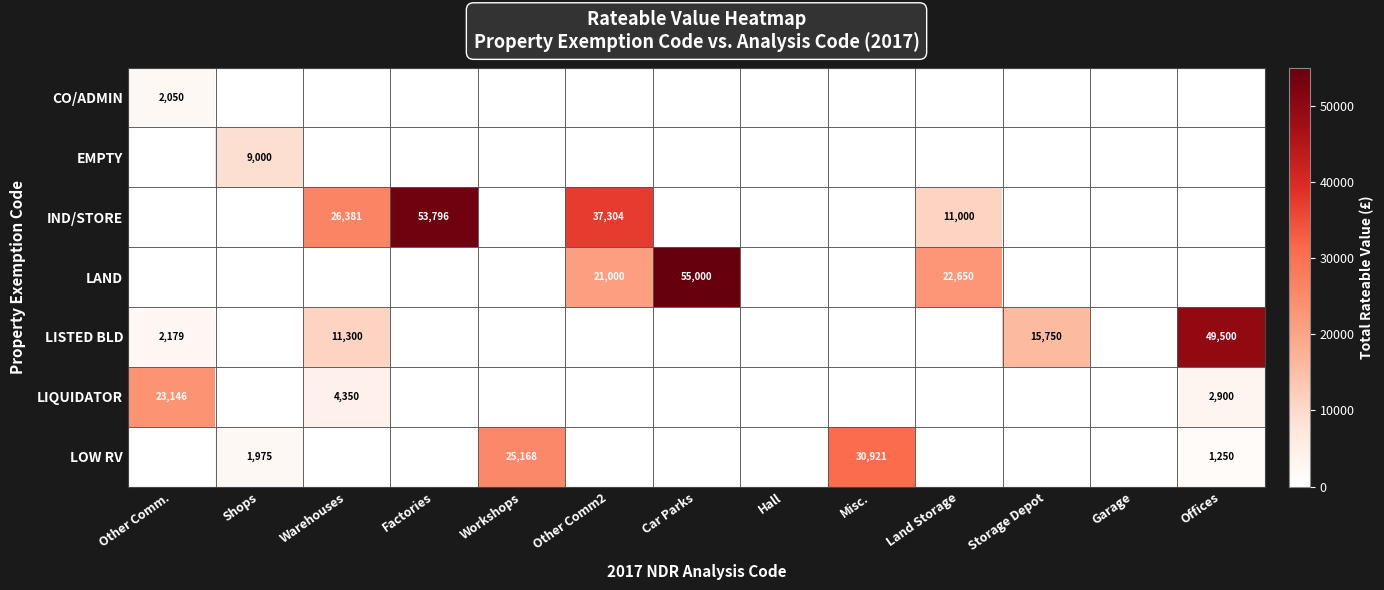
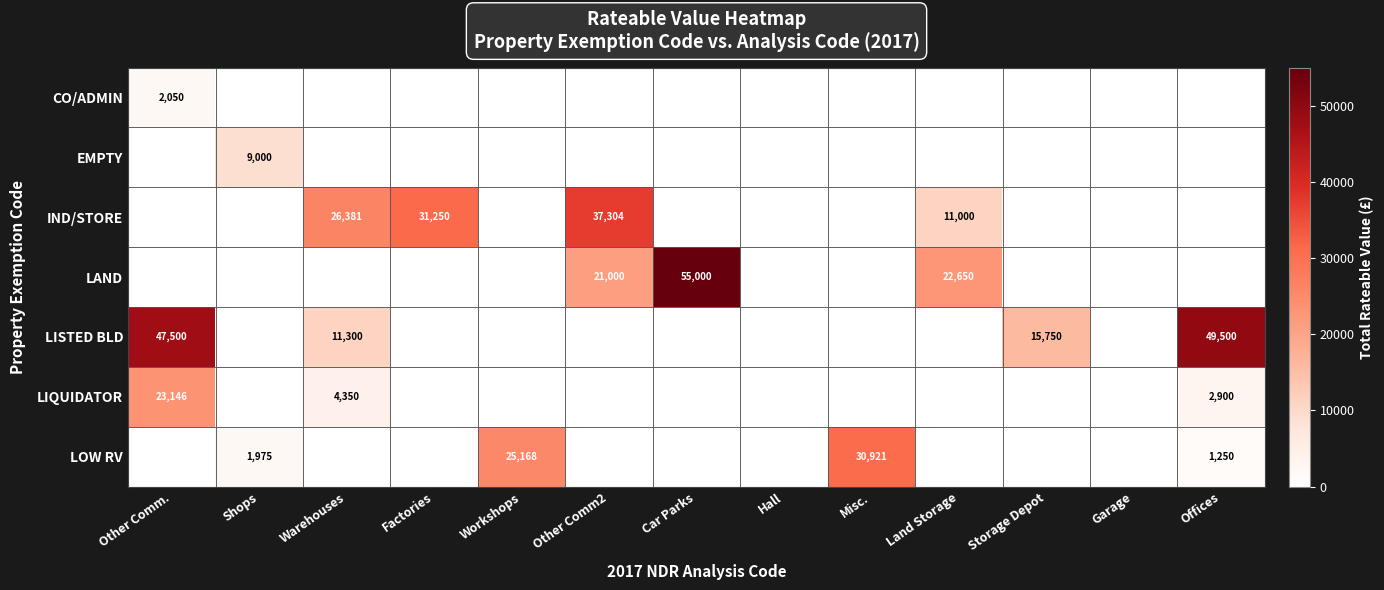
  {
    "CO/ADMIN": {
      "Other Comm.": "2,050"
    },
    "EMPTY": {
      "Shops": "9,000"
    },
    "IND/STORE": {
      "Warehouses": "26,381",
-     "Factories": "53,796",
+     "Factories": "31,250",
      "Other Comm2": "37,304",
      "Land Storage": "11,000"
    },
    "LAND": {
      "Other Comm2": "21,000",
      "Car Parks": "55,000",
      "Land Storage": "22,650"
    },
    "LISTED BLD": {
-     "Other Comm.": "2,179",
+     "Other Comm.": "47,500",
      "Warehouses": "11,300",
      "Storage Depot": "15,750",
      "Offices": "49,500"
    },
    "LIQUIDATOR": {
      "Other Comm.": "23,146",
      "Warehouses": "4,350",
      "Offices": "2,900"
    },
    "LOW RV": {
      "Shops": "1,975",
      "Workshops": "25,168",
      "Misc.": "30,921",
      "Offices": "1,250"
    }
  }
